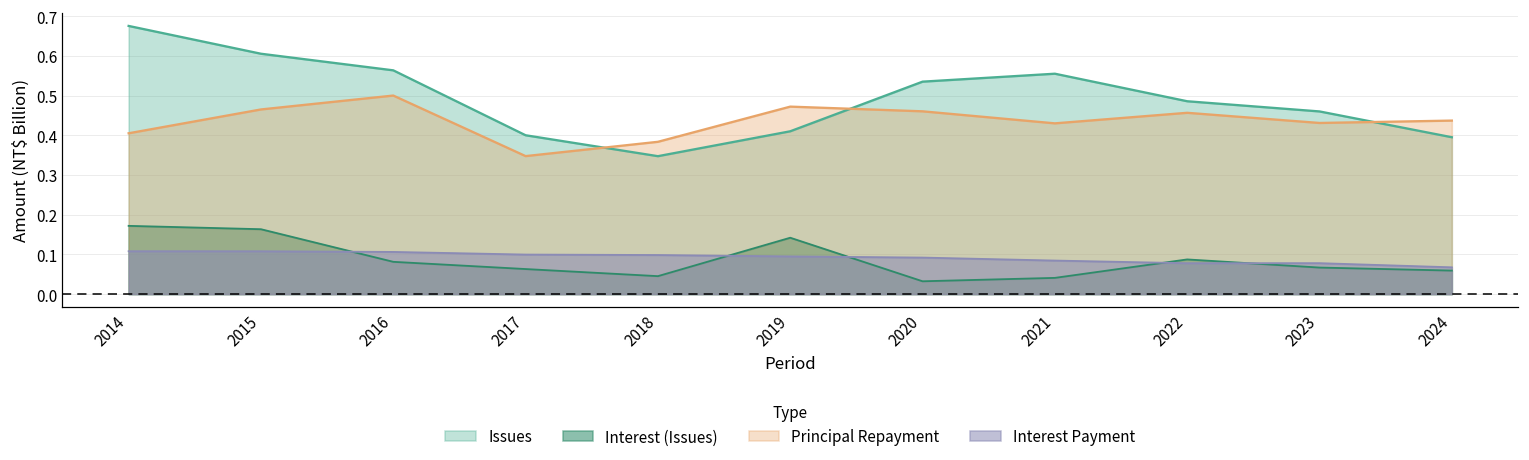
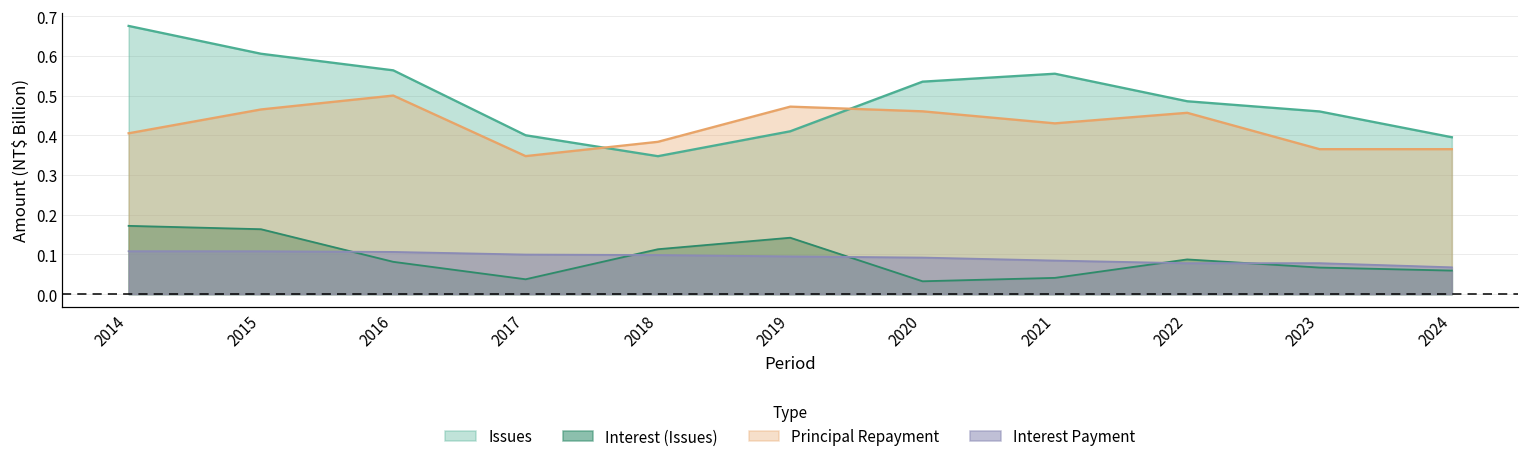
  {
    "Interest (Issues)": {
      "2014": 0.17,
      "2015": 0.16,
      "2016": 0.08,
-     "2017": 0.06,
-     "2018": 0.05,
+     "2017": 0.04,
+     "2018": 0.11,
      "2019": 0.14,
      "2020": 0.03,
      "2021": 0.04,
      "2022": 0.09,
      "2023": 0.07,
      "2024": 0.06
    },
    "Principal Repayment": {
      "2014": 0.41,
      "2015": 0.47,
      "2016": 0.50,
      "2017": 0.35,
      "2018": 0.38,
      "2019": 0.47,
      "2020": 0.46,
      "2021": 0.43,
      "2022": 0.46,
-     "2023": 0.43,
-     "2024": 0.44
+     "2023": 0.37,
+     "2024": 0.37
    }
  }
